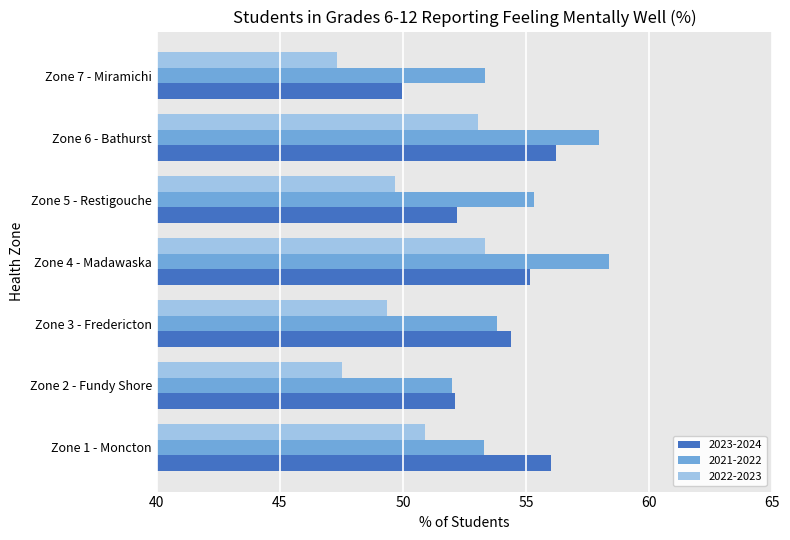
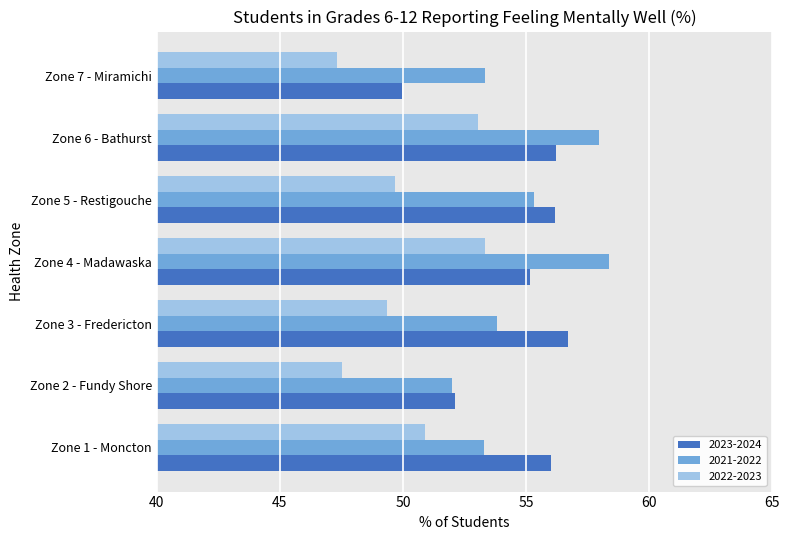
  {
    "2023-2024": {
      "Zone 7 - Miramichi": 50.0,
      "Zone 6 - Bathurst": 56.2,
-     "Zone 5 - Restigouche": 52.2,
+     "Zone 5 - Restigouche": 56.2,
      "Zone 4 - Madawaska": 55.2,
-     "Zone 3 - Fredericton": 54.4,
+     "Zone 3 - Fredericton": 56.7,
      "Zone 2 - Fundy Shore": 52.1,
      "Zone 1 - Moncton": 56.0
    }
  }
